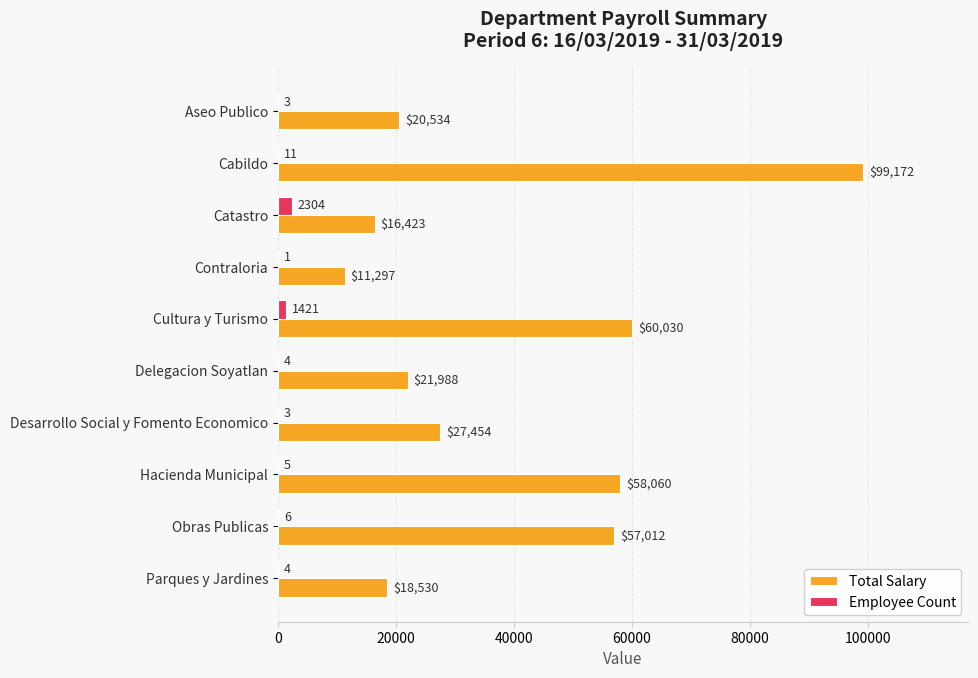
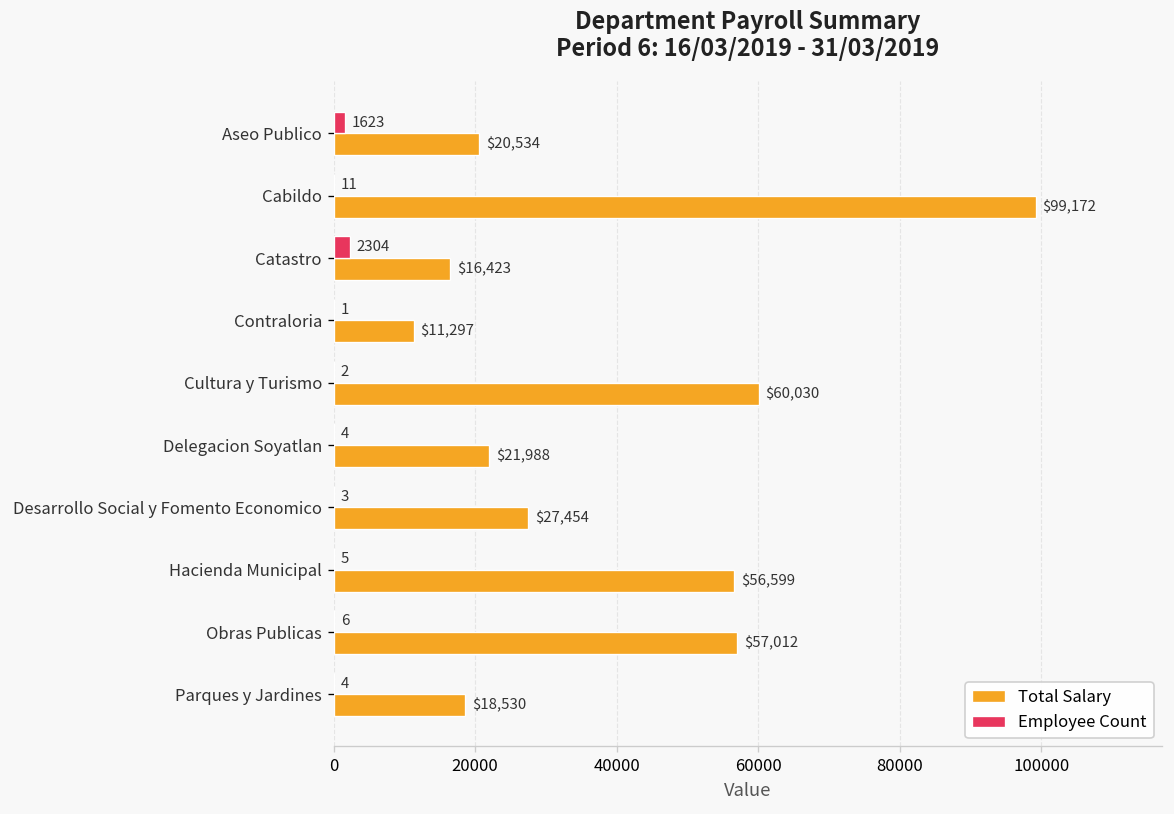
  {
    "Total Salary": {
      "Aseo Publico": "$20,534",
      "Cabildo": "$99,172",
      "Catastro": "$16,423",
      "Contraloria": "$11,297",
      "Cultura y Turismo": "$60,030",
      "Delegacion Soyatlan": "$21,988",
      "Desarrollo Social y Fomento Economico": "$27,454",
-     "Hacienda Municipal": "$58,060",
+     "Hacienda Municipal": "$56,599",
      "Obras Publicas": "$57,012",
      "Parques y Jardines": "$18,530"
    },
    "Employee Count": {
-     "Aseo Publico": "3",
+     "Aseo Publico": "1623",
      "Cabildo": "11",
      "Catastro": "2304",
      "Contraloria": "1",
-     "Cultura y Turismo": "1421",
+     "Cultura y Turismo": "2",
      "Delegacion Soyatlan": "4",
      "Desarrollo Social y Fomento Economico": "3",
      "Hacienda Municipal": "5",
      "Obras Publicas": "6",
      "Parques y Jardines": "4"
    }
  }
